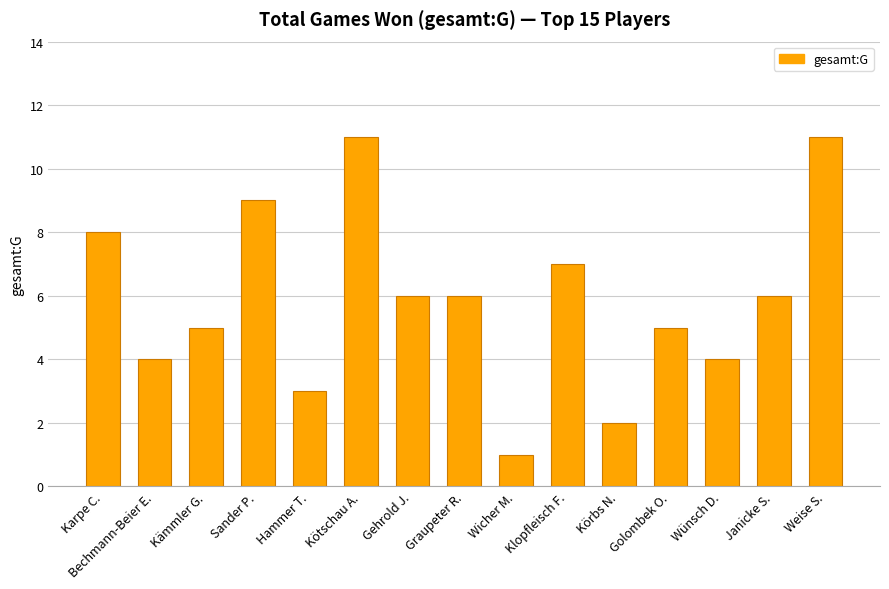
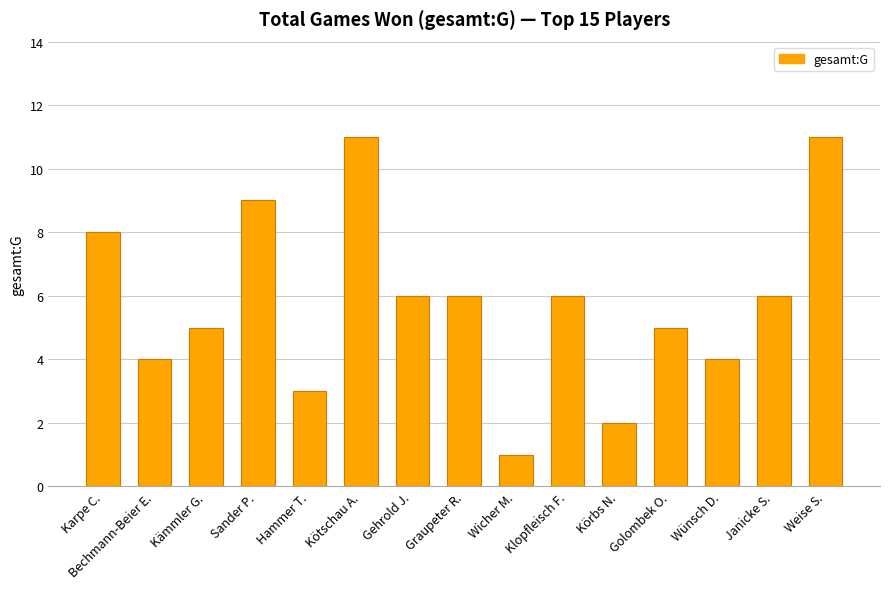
  {
    "Karpe C.": 8,
    "Bechmann-Beier E.": 4,
    "Kämmler G.": 5,
    "Sander P.": 9,
    "Hammer T.": 3,
    "Kötschau A.": 11,
    "Gehrold J.": 6,
    "Graupeter R.": 6,
    "Wicher M.": 1,
-   "Klopfleisch F.": 7,
+   "Klopfleisch F.": 6,
    "Körbs N.": 2,
    "Golombek O.": 5,
    "Wünsch D.": 4,
    "Janicke S.": 6,
    "Weise S.": 11
  }
